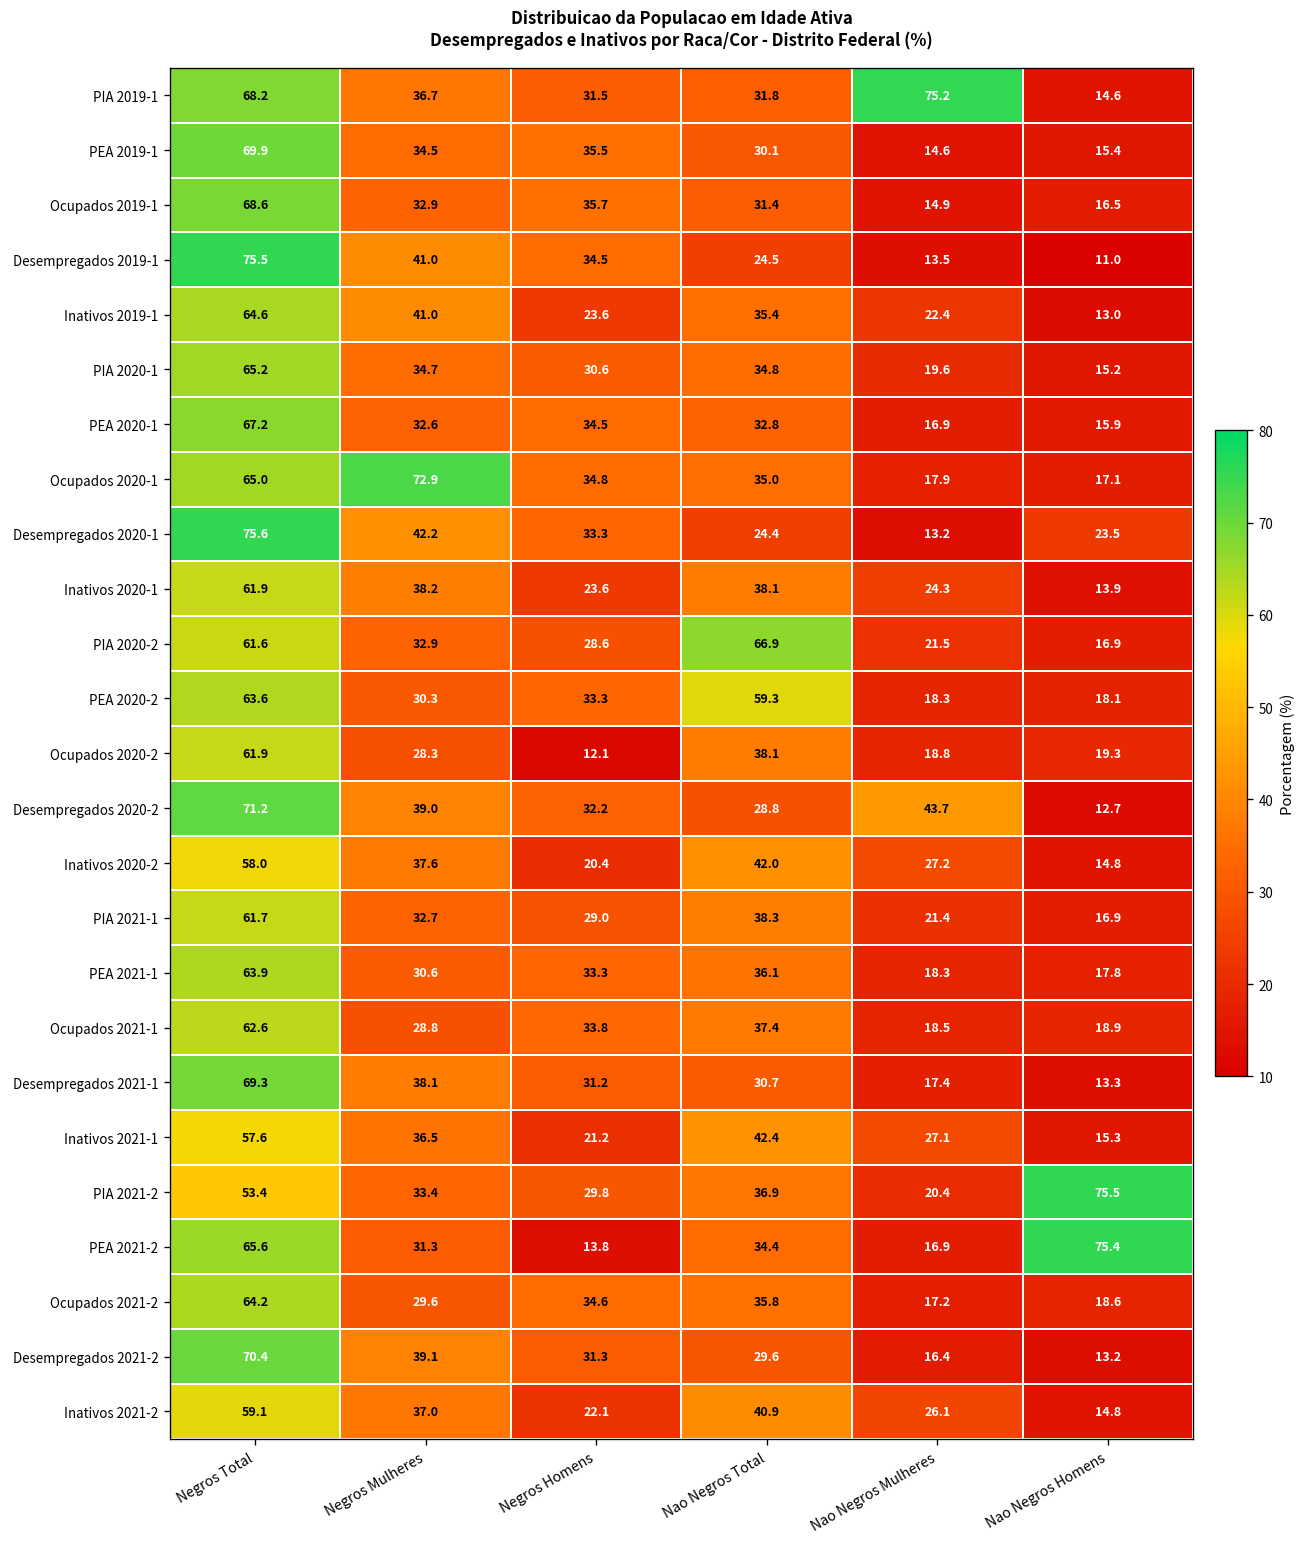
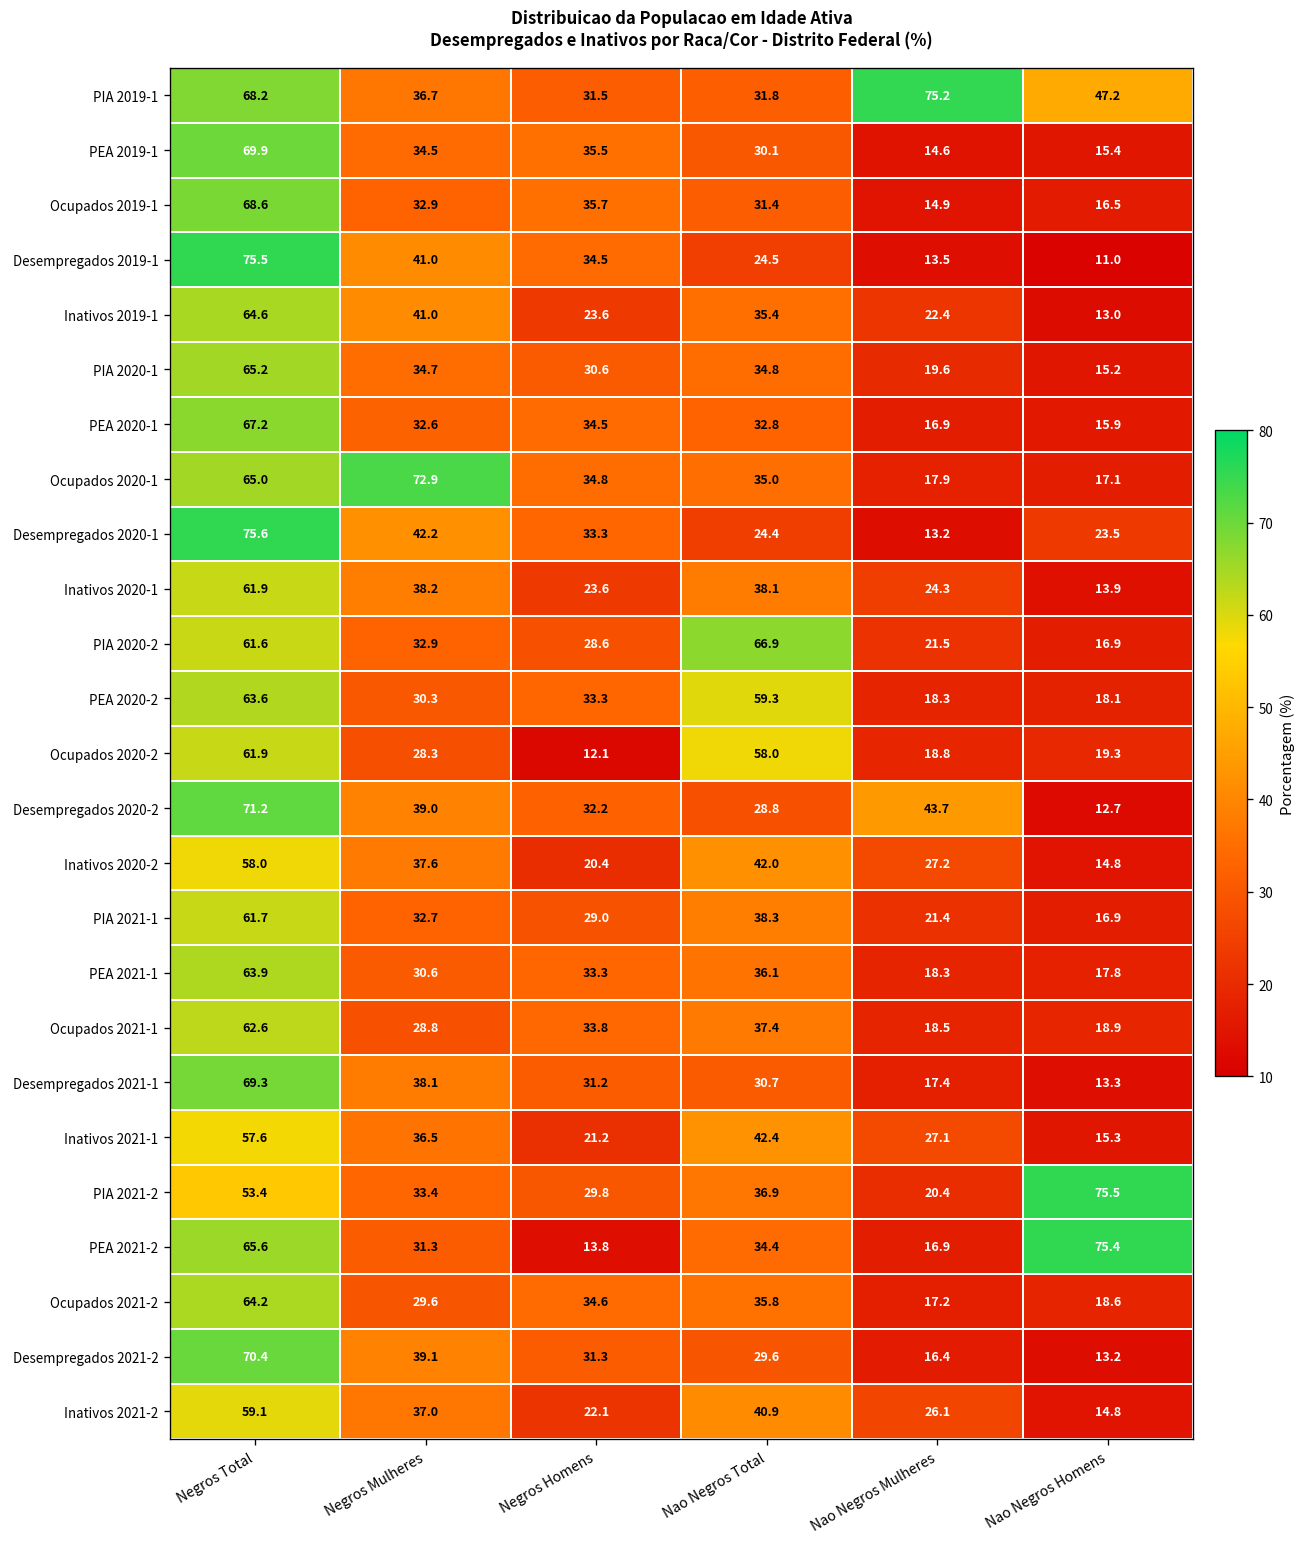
  {
    "PIA 2019-1": {
      "Negros Total": 68.2,
      "Negros Mulheres": 36.7,
      "Negros Homens": 31.5,
      "Nao Negros Total": 31.8,
      "Nao Negros Mulheres": 75.2,
-     "Nao Negros Homens": 14.6
+     "Nao Negros Homens": 47.2
    },
    "PEA 2019-1": {
      "Negros Total": 69.9,
      "Negros Mulheres": 34.5,
      "Negros Homens": 35.5,
      "Nao Negros Total": 30.1,
      "Nao Negros Mulheres": 14.6,
      "Nao Negros Homens": 15.4
    },
    "Ocupados 2019-1": {
      "Negros Total": 68.6,
      "Negros Mulheres": 32.9,
      "Negros Homens": 35.7,
      "Nao Negros Total": 31.4,
      "Nao Negros Mulheres": 14.9,
      "Nao Negros Homens": 16.5
    },
    "Desempregados 2019-1": {
      "Negros Total": 75.5,
      "Negros Mulheres": 41.0,
      "Negros Homens": 34.5,
      "Nao Negros Total": 24.5,
      "Nao Negros Mulheres": 13.5,
      "Nao Negros Homens": 11.0
    },
    "Inativos 2019-1": {
      "Negros Total": 64.6,
      "Negros Mulheres": 41.0,
      "Negros Homens": 23.6,
      "Nao Negros Total": 35.4,
      "Nao Negros Mulheres": 22.4,
      "Nao Negros Homens": 13.0
    },
    "PIA 2020-1": {
      "Negros Total": 65.2,
      "Negros Mulheres": 34.7,
      "Negros Homens": 30.6,
      "Nao Negros Total": 34.8,
      "Nao Negros Mulheres": 19.6,
      "Nao Negros Homens": 15.2
    },
    "PEA 2020-1": {
      "Negros Total": 67.2,
      "Negros Mulheres": 32.6,
      "Negros Homens": 34.5,
      "Nao Negros Total": 32.8,
      "Nao Negros Mulheres": 16.9,
      "Nao Negros Homens": 15.9
    },
    "Ocupados 2020-1": {
      "Negros Total": 65.0,
      "Negros Mulheres": 72.9,
      "Negros Homens": 34.8,
      "Nao Negros Total": 35.0,
      "Nao Negros Mulheres": 17.9,
      "Nao Negros Homens": 17.1
    },
    "Desempregados 2020-1": {
      "Negros Total": 75.6,
      "Negros Mulheres": 42.2,
      "Negros Homens": 33.3,
      "Nao Negros Total": 24.4,
      "Nao Negros Mulheres": 13.2,
      "Nao Negros Homens": 23.5
    },
    "Inativos 2020-1": {
      "Negros Total": 61.9,
      "Negros Mulheres": 38.2,
      "Negros Homens": 23.6,
      "Nao Negros Total": 38.1,
      "Nao Negros Mulheres": 24.3,
      "Nao Negros Homens": 13.9
    },
    "PIA 2020-2": {
      "Negros Total": 61.6,
      "Negros Mulheres": 32.9,
      "Negros Homens": 28.6,
      "Nao Negros Total": 66.9,
      "Nao Negros Mulheres": 21.5,
      "Nao Negros Homens": 16.9
    },
    "PEA 2020-2": {
      "Negros Total": 63.6,
      "Negros Mulheres": 30.3,
      "Negros Homens": 33.3,
      "Nao Negros Total": 59.3,
      "Nao Negros Mulheres": 18.3,
      "Nao Negros Homens": 18.1
    },
    "Ocupados 2020-2": {
      "Negros Total": 61.9,
      "Negros Mulheres": 28.3,
      "Negros Homens": 12.1,
-     "Nao Negros Total": 38.1,
+     "Nao Negros Total": 58.0,
      "Nao Negros Mulheres": 18.8,
      "Nao Negros Homens": 19.3
    },
    "Desempregados 2020-2": {
      "Negros Total": 71.2,
      "Negros Mulheres": 39.0,
      "Negros Homens": 32.2,
      "Nao Negros Total": 28.8,
      "Nao Negros Mulheres": 43.7,
      "Nao Negros Homens": 12.7
    },
    "Inativos 2020-2": {
      "Negros Total": 58.0,
      "Negros Mulheres": 37.6,
      "Negros Homens": 20.4,
      "Nao Negros Total": 42.0,
      "Nao Negros Mulheres": 27.2,
      "Nao Negros Homens": 14.8
    },
    "PIA 2021-1": {
      "Negros Total": 61.7,
      "Negros Mulheres": 32.7,
      "Negros Homens": 29.0,
      "Nao Negros Total": 38.3,
      "Nao Negros Mulheres": 21.4,
      "Nao Negros Homens": 16.9
    },
    "PEA 2021-1": {
      "Negros Total": 63.9,
      "Negros Mulheres": 30.6,
      "Negros Homens": 33.3,
      "Nao Negros Total": 36.1,
      "Nao Negros Mulheres": 18.3,
      "Nao Negros Homens": 17.8
    },
    "Ocupados 2021-1": {
      "Negros Total": 62.6,
      "Negros Mulheres": 28.8,
      "Negros Homens": 33.8,
      "Nao Negros Total": 37.4,
      "Nao Negros Mulheres": 18.5,
      "Nao Negros Homens": 18.9
    },
    "Desempregados 2021-1": {
      "Negros Total": 69.3,
      "Negros Mulheres": 38.1,
      "Negros Homens": 31.2,
      "Nao Negros Total": 30.7,
      "Nao Negros Mulheres": 17.4,
      "Nao Negros Homens": 13.3
    },
    "Inativos 2021-1": {
      "Negros Total": 57.6,
      "Negros Mulheres": 36.5,
      "Negros Homens": 21.2,
      "Nao Negros Total": 42.4,
      "Nao Negros Mulheres": 27.1,
      "Nao Negros Homens": 15.3
    },
    "PIA 2021-2": {
      "Negros Total": 53.4,
      "Negros Mulheres": 33.4,
      "Negros Homens": 29.8,
      "Nao Negros Total": 36.9,
      "Nao Negros Mulheres": 20.4,
      "Nao Negros Homens": 75.5
    },
    "PEA 2021-2": {
      "Negros Total": 65.6,
      "Negros Mulheres": 31.3,
      "Negros Homens": 13.8,
      "Nao Negros Total": 34.4,
      "Nao Negros Mulheres": 16.9,
      "Nao Negros Homens": 75.4
    },
    "Ocupados 2021-2": {
      "Negros Total": 64.2,
      "Negros Mulheres": 29.6,
      "Negros Homens": 34.6,
      "Nao Negros Total": 35.8,
      "Nao Negros Mulheres": 17.2,
      "Nao Negros Homens": 18.6
    },
    "Desempregados 2021-2": {
      "Negros Total": 70.4,
      "Negros Mulheres": 39.1,
      "Negros Homens": 31.3,
      "Nao Negros Total": 29.6,
      "Nao Negros Mulheres": 16.4,
      "Nao Negros Homens": 13.2
    },
    "Inativos 2021-2": {
      "Negros Total": 59.1,
      "Negros Mulheres": 37.0,
      "Negros Homens": 22.1,
      "Nao Negros Total": 40.9,
      "Nao Negros Mulheres": 26.1,
      "Nao Negros Homens": 14.8
    }
  }
